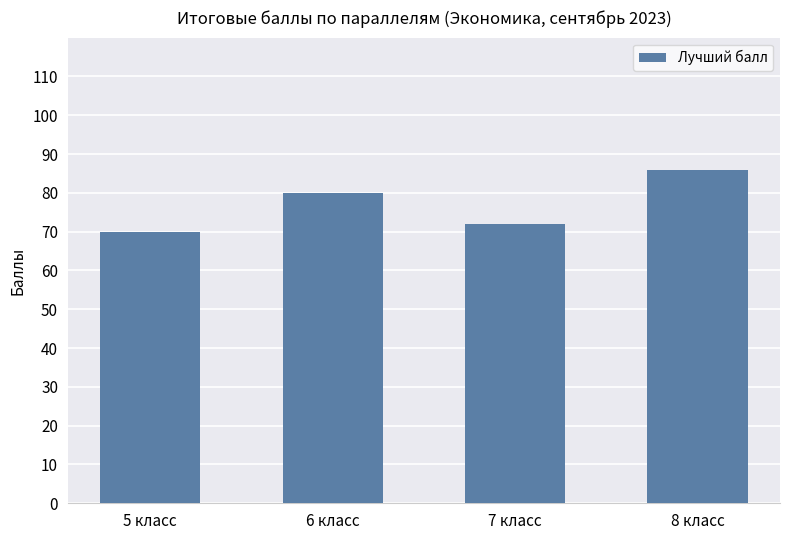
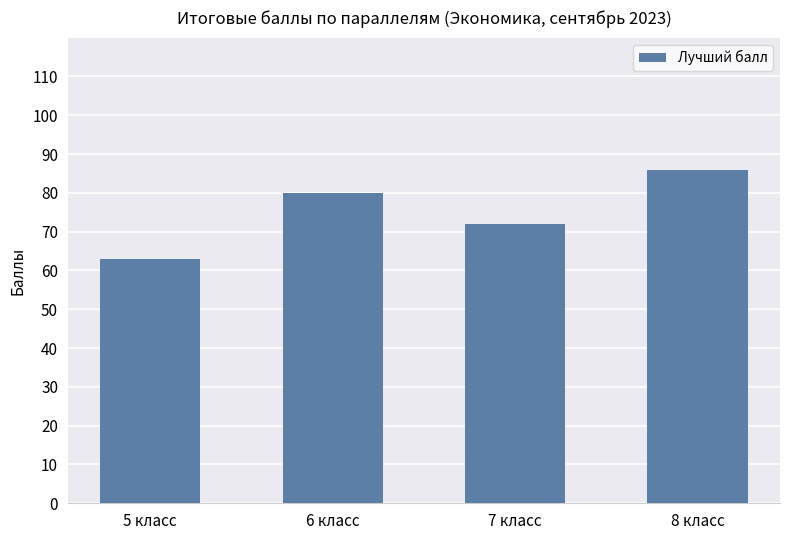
  {
-   "5 класс": 70,
+   "5 класс": 63,
    "6 класс": 80,
    "7 класс": 72,
    "8 класс": 86
  }
